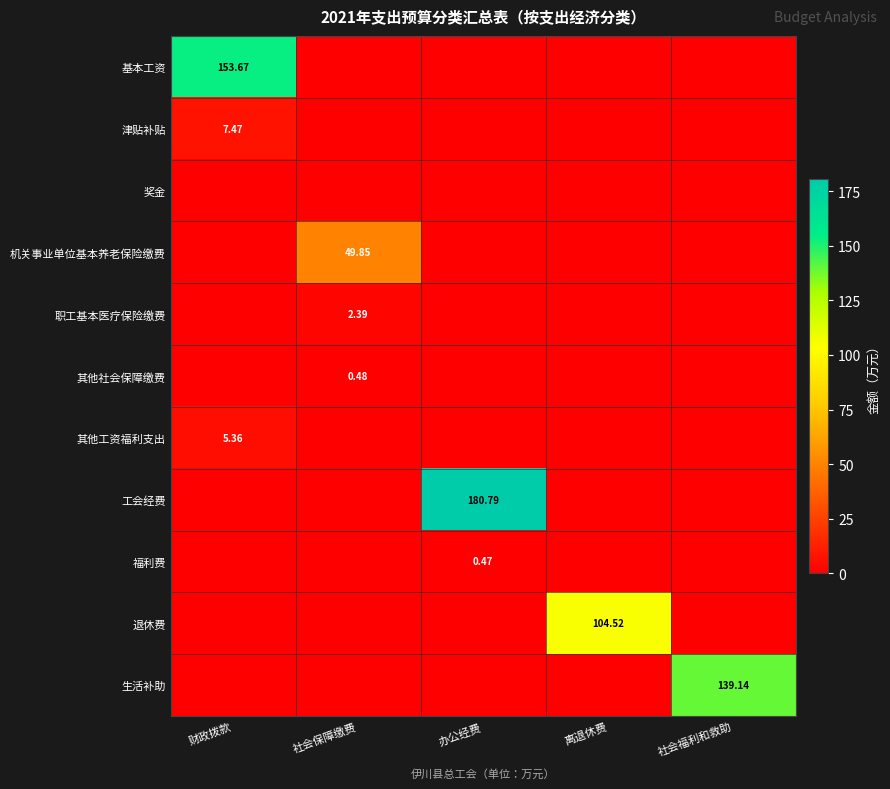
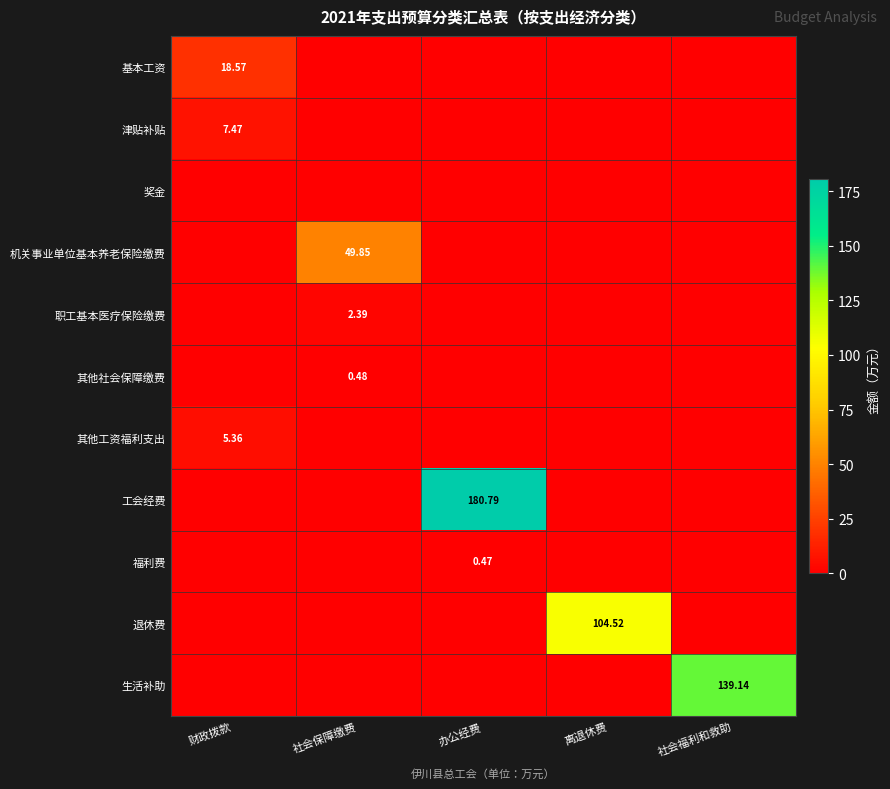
  {
    "基本工资": {
-     "财政拨款": 153.67
+     "财政拨款": 18.57
    },
    "津贴补贴": {
      "财政拨款": 7.47
    },
    "机关事业单位基本养老保险缴费": {
      "社会保障缴费": 49.85
    },
    "职工基本医疗保险缴费": {
      "社会保障缴费": 2.39
    },
    "其他社会保障缴费": {
      "社会保障缴费": 0.48
    },
    "其他工资福利支出": {
      "财政拨款": 5.36
    },
    "工会经费": {
      "办公经费": 180.79
    },
    "福利费": {
      "办公经费": 0.47
    },
    "退休费": {
      "离退休费": 104.52
    },
    "生活补助": {
      "社会福利和救助": 139.14
    }
  }
